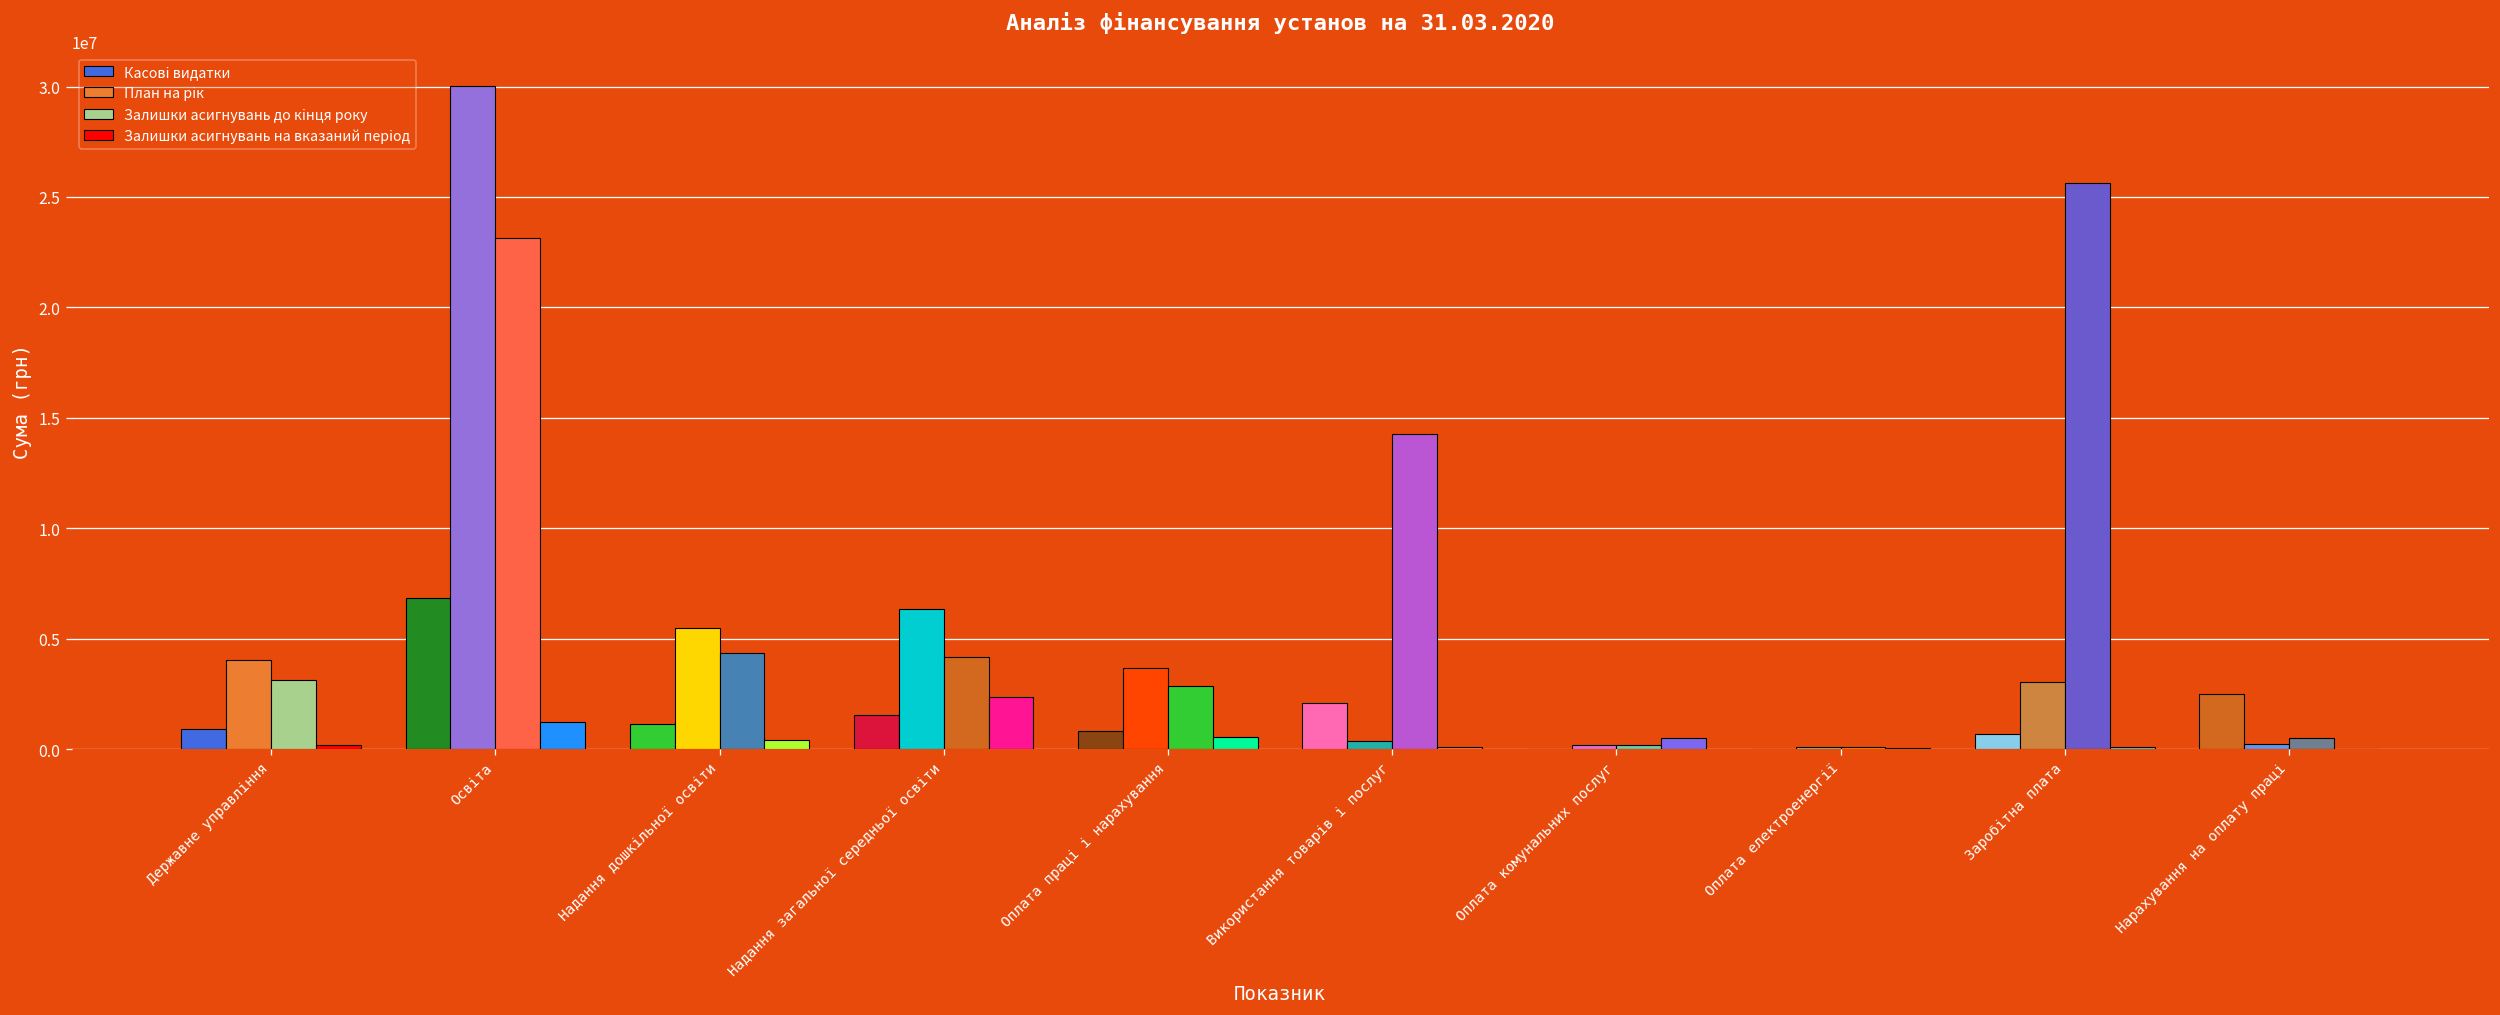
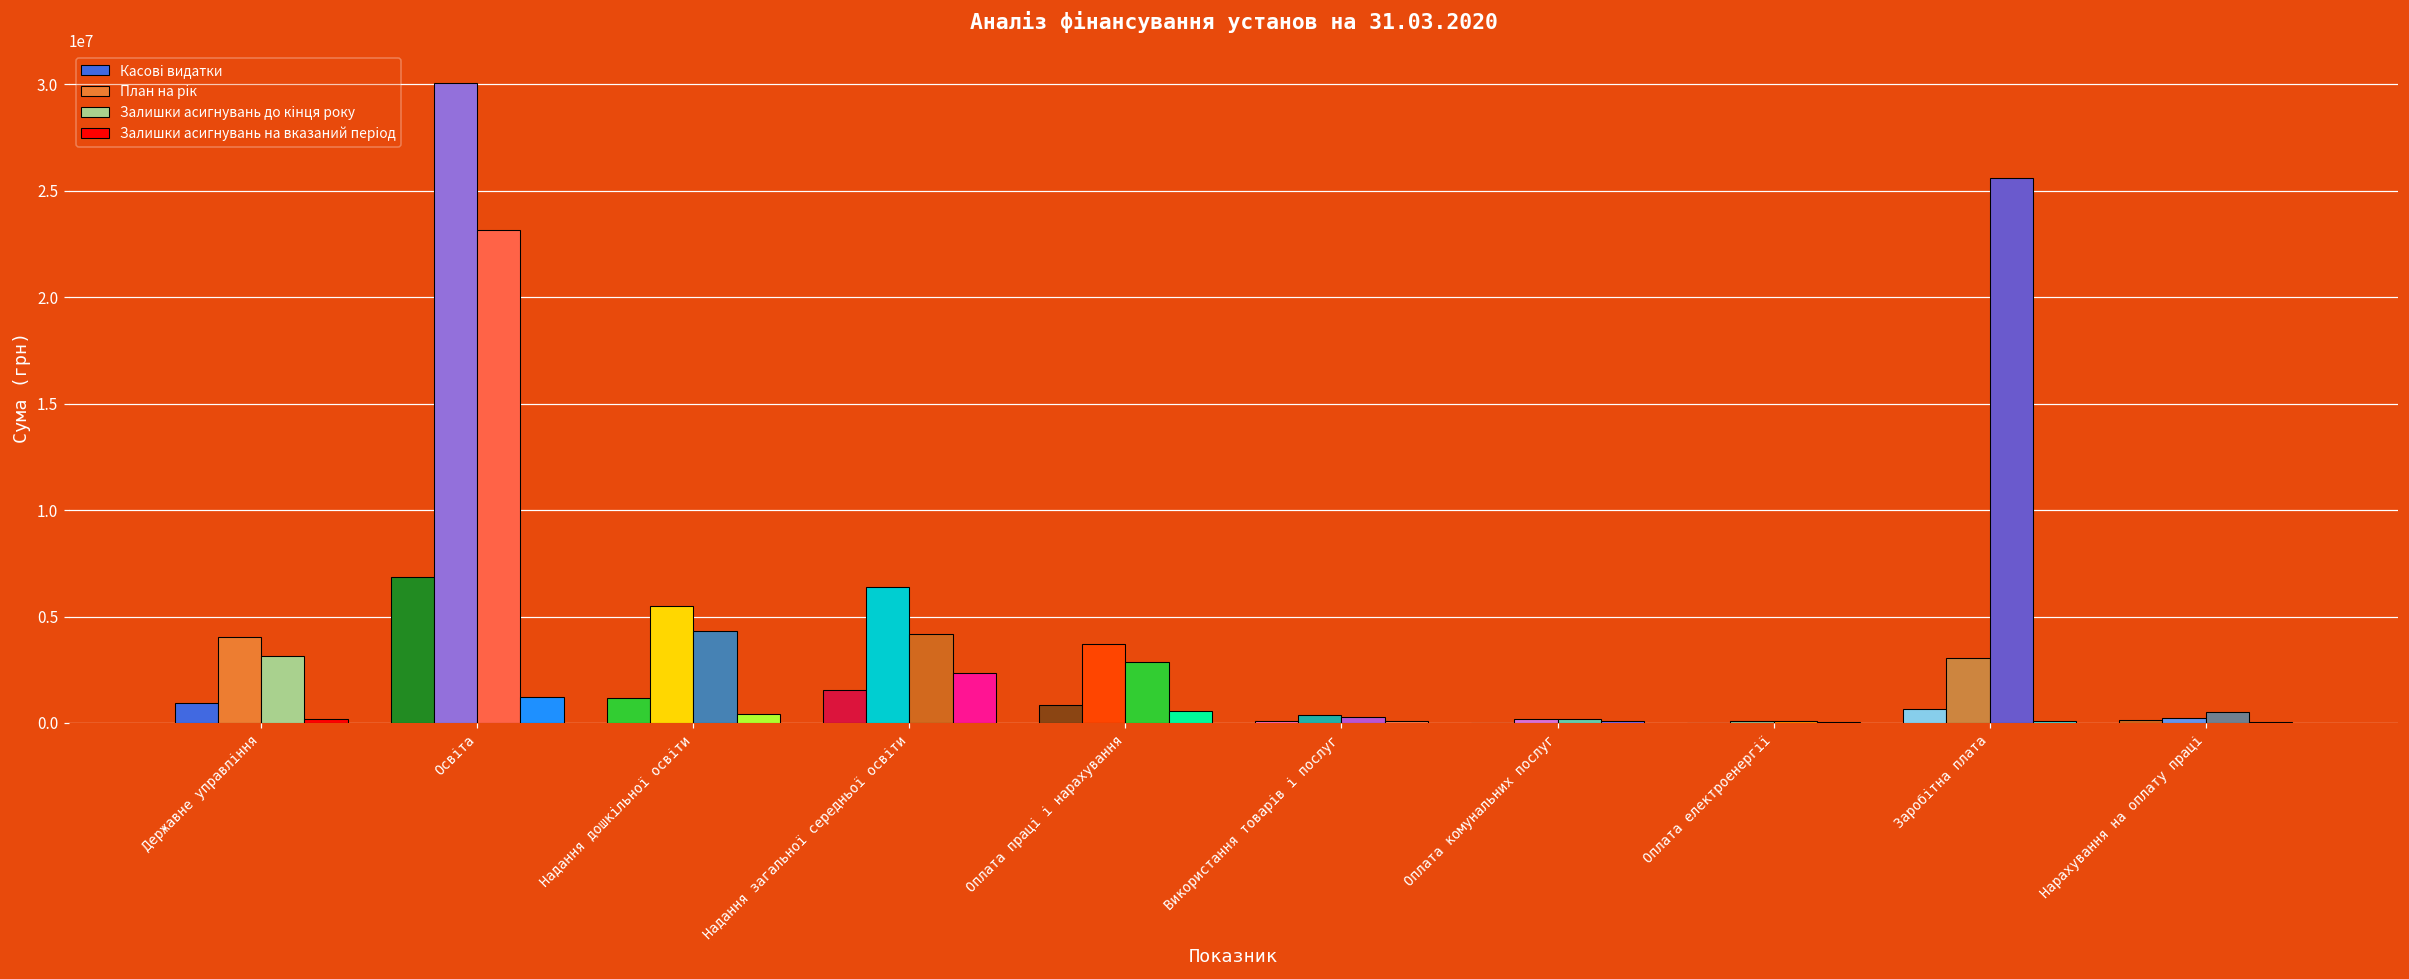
  {
    "Касові видатки": {
      "Державне управління": 900000,
      "Освіта": 6900000,
      "Надання дошкільної освіти": 1200000,
      "Надання загальної середньої освіти": 1500000,
      "Оплата праці і нарахування": 800000,
-     "Використання товарів і послуг": 2100000,
+     "Використання товарів і послуг": 100000,
      "Заробітна плата": 700000,
-     "Нарахування на оплату праці": 2500000
+     "Нарахування на оплату праці": 100000
    },
    "План на рік": {
      "Державне управління": 4100000,
      "Освіта": 30000000,
      "Надання дошкільної освіти": 5500000,
      "Надання загальної середньої освіти": 6400000,
      "Оплата праці і нарахування": 3700000,
      "Використання товарів і послуг": 400000,
      "Оплата комунальних послуг": 200000,
      "Заробітна плата": 3000000,
      "Нарахування на оплату праці": 200000
    },
    "Залишки асигнувань до кінця року": {
      "Державне управління": 3100000,
      "Освіта": 23200000,
      "Надання дошкільної освіти": 4300000,
      "Надання загальної середньої освіти": 4200000,
      "Оплата праці і нарахування": 2900000,
-     "Використання товарів і послуг": 14300000,
+     "Використання товарів і послуг": 300000,
      "Оплата комунальних послуг": 200000,
      "Заробітна плата": 25600000,
      "Нарахування на оплату праці": 500000
    },
    "Залишки асигнувань на вказаний період": {
      "Державне управління": 200000,
      "Освіта": 1200000,
      "Надання дошкільної освіти": 400000,
      "Надання загальної середньої освіти": 2400000,
      "Оплата праці і нарахування": 600000,
-     "Оплата комунальних послуг": 500000
+     "Оплата комунальних послуг": 100000
    }
  }
